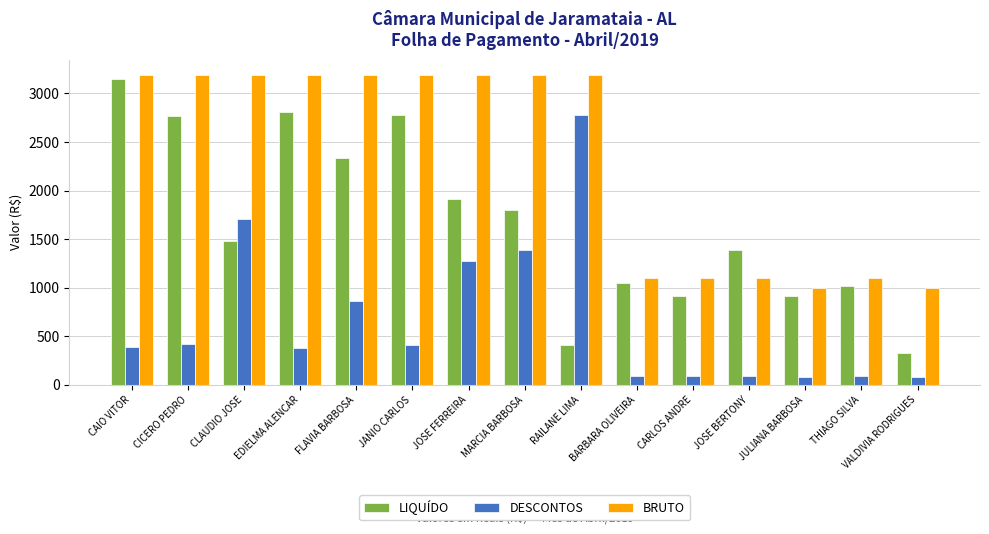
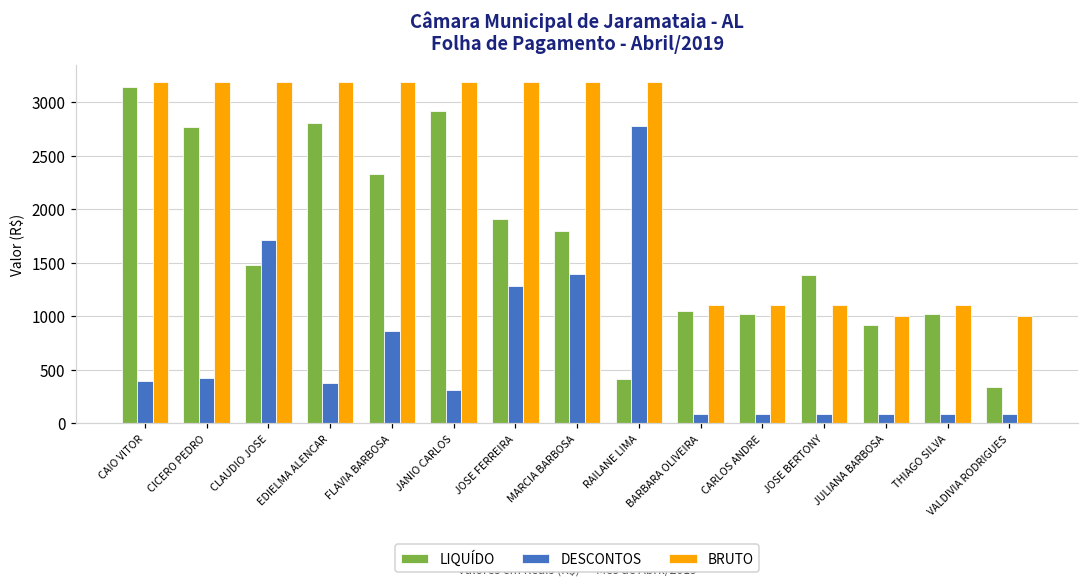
  {
    "LIQUÍDO": {
      "CAIO VITOR": 3100,
      "CICERO PEDRO": 2800,
      "CLAUDIO JOSE": 1500,
      "EDIELMA ALENCAR": 2800,
      "FLAVIA BARBOSA": 2300,
-     "JANIO CARLOS": 2800,
+     "JANIO CARLOS": 2900,
      "JOSE FERREIRA": 1900,
      "MARCIA BARBOSA": 1800,
      "RAILANE LIMA": 400,
      "BARBARA OLIVEIRA": 1000,
-     "CARLOS ANDRE": 900,
+     "CARLOS ANDRE": 1000,
      "JOSE BERTONY": 1400,
      "JULIANA BARBOSA": 900,
      "THIAGO SILVA": 1000,
      "VALDIVIA RODRIGUES": 300
    },
    "DESCONTOS": {
      "CAIO VITOR": 400,
      "CICERO PEDRO": 400,
      "CLAUDIO JOSE": 1700,
      "EDIELMA ALENCAR": 400,
      "FLAVIA BARBOSA": 900,
-     "JANIO CARLOS": 400,
+     "JANIO CARLOS": 300,
      "JOSE FERREIRA": 1300,
      "MARCIA BARBOSA": 1400,
      "RAILANE LIMA": 2800,
      "BARBARA OLIVEIRA": 100,
      "CARLOS ANDRE": 100,
      "JOSE BERTONY": 100,
      "JULIANA BARBOSA": 100,
      "THIAGO SILVA": 100,
      "VALDIVIA RODRIGUES": 100
    },
    "BRUTO": {
      "CAIO VITOR": 3200,
      "CICERO PEDRO": 3200,
      "CLAUDIO JOSE": 3200,
      "EDIELMA ALENCAR": 3200,
      "FLAVIA BARBOSA": 3200,
      "JANIO CARLOS": 3200,
      "JOSE FERREIRA": 3200,
      "MARCIA BARBOSA": 3200,
      "RAILANE LIMA": 3200,
      "BARBARA OLIVEIRA": 1100,
      "CARLOS ANDRE": 1100,
      "JOSE BERTONY": 1100,
      "JULIANA BARBOSA": 1000,
      "THIAGO SILVA": 1100,
      "VALDIVIA RODRIGUES": 1000
    }
  }
